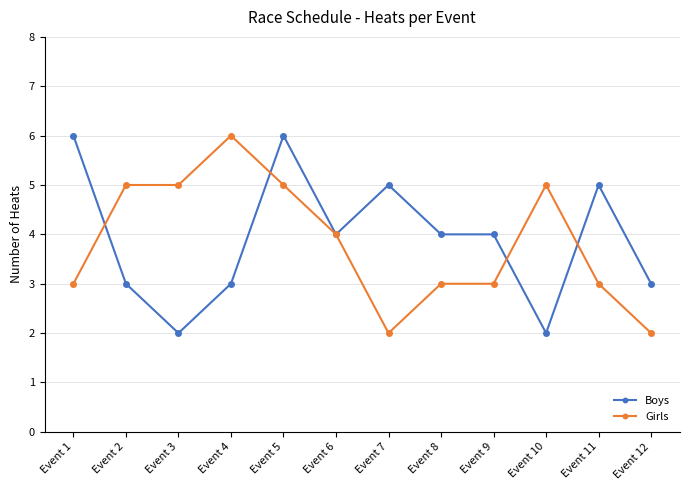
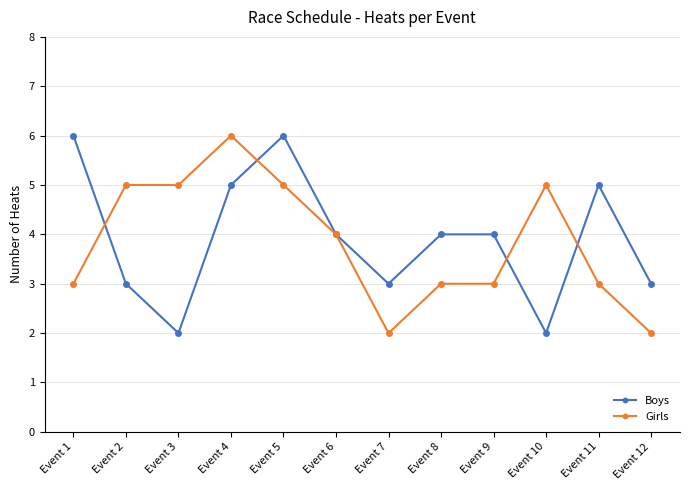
  {
    "Boys": {
      "Event 1": 6,
      "Event 2": 3,
      "Event 3": 2,
-     "Event 4": 3,
+     "Event 4": 5,
      "Event 5": 6,
-     "Event 7": 5,
+     "Event 7": 3,
      "Event 8": 4,
      "Event 9": 4,
      "Event 10": 2,
      "Event 11": 5,
      "Event 12": 3
    },
    "Girls": {
      "Event 1": 3,
      "Event 2": 5,
      "Event 3": 5,
      "Event 4": 6,
      "Event 5": 5,
      "Event 7": 2,
      "Event 8": 3,
      "Event 9": 3,
      "Event 10": 5,
      "Event 11": 3,
      "Event 12": 2
    }
  }
